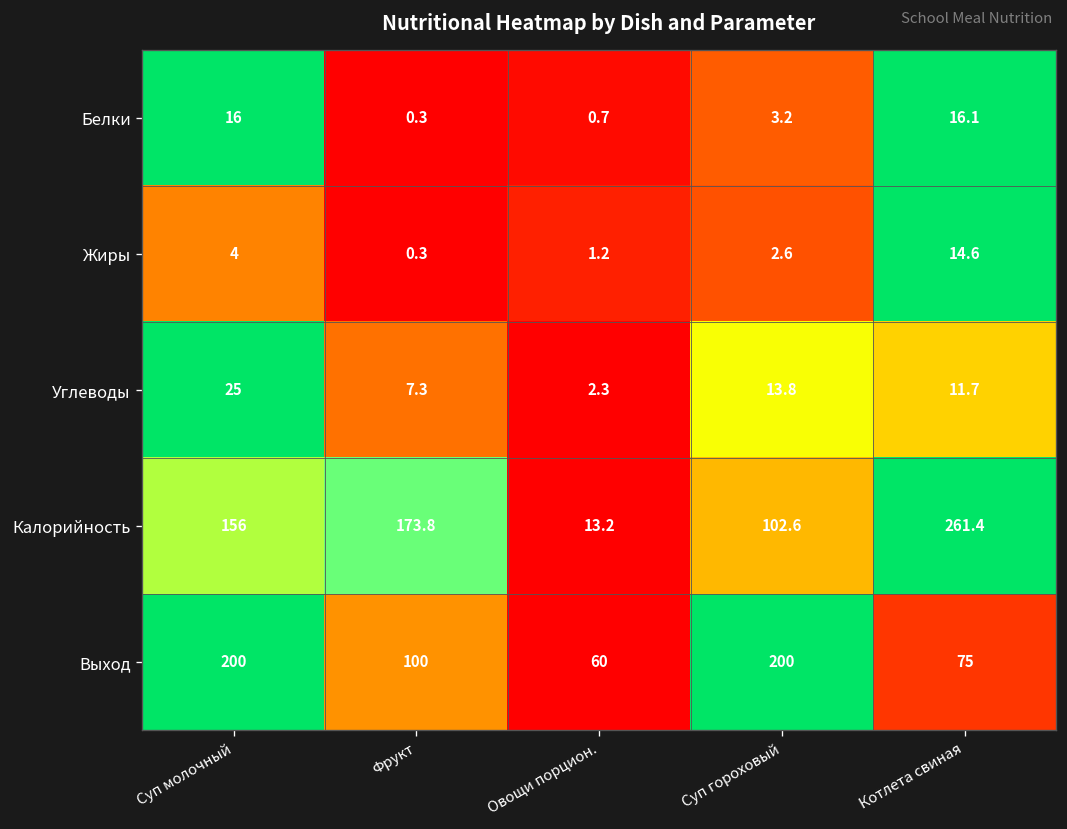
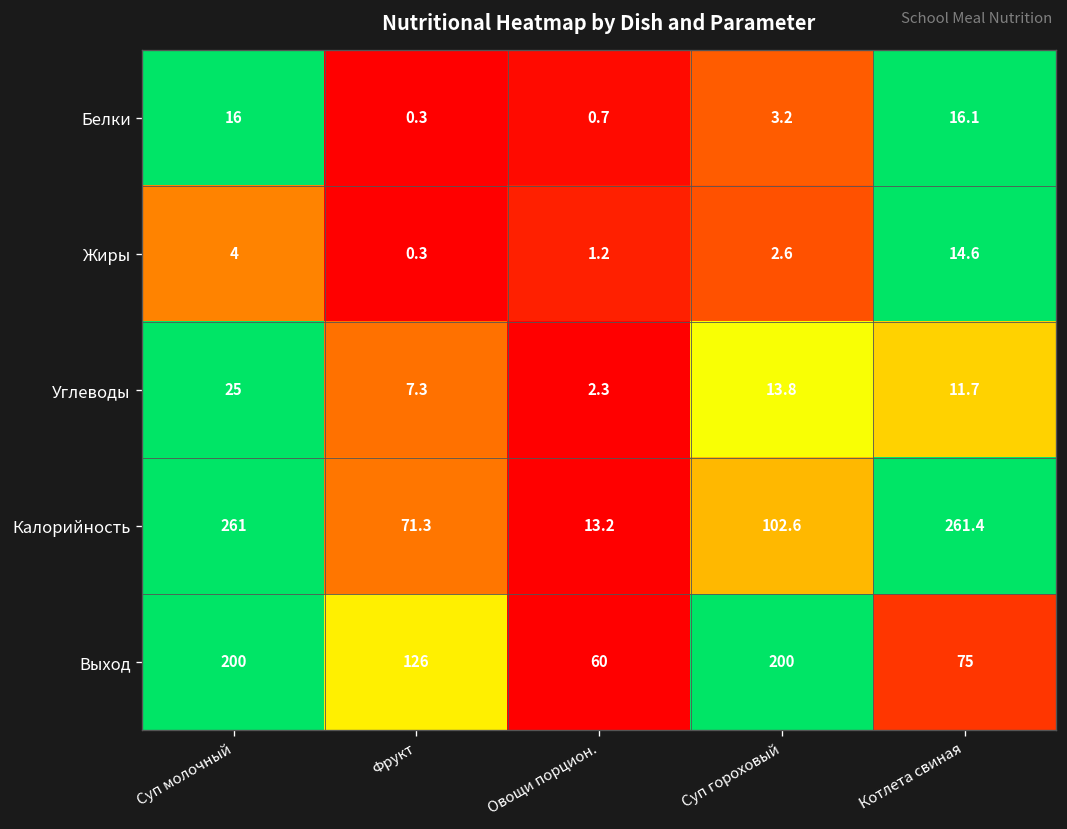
  {
    "Белки": {
      "Суп молочный": 16,
      "Фрукт": 0.3,
      "Овощи порцион.": 0.7,
      "Суп гороховый": 3.2,
      "Котлета свиная": 16.1
    },
    "Жиры": {
      "Суп молочный": 4,
      "Фрукт": 0.3,
      "Овощи порцион.": 1.2,
      "Суп гороховый": 2.6,
      "Котлета свиная": 14.6
    },
    "Углеводы": {
      "Суп молочный": 25,
      "Фрукт": 7.3,
      "Овощи порцион.": 2.3,
      "Суп гороховый": 13.8,
      "Котлета свиная": 11.7
    },
    "Калорийность": {
-     "Суп молочный": 156,
-     "Фрукт": 173.8,
+     "Суп молочный": 261,
+     "Фрукт": 71.3,
      "Овощи порцион.": 13.2,
      "Суп гороховый": 102.6,
      "Котлета свиная": 261.4
    },
    "Выход": {
      "Суп молочный": 200,
-     "Фрукт": 100,
+     "Фрукт": 126,
      "Овощи порцион.": 60,
      "Суп гороховый": 200,
      "Котлета свиная": 75
    }
  }
